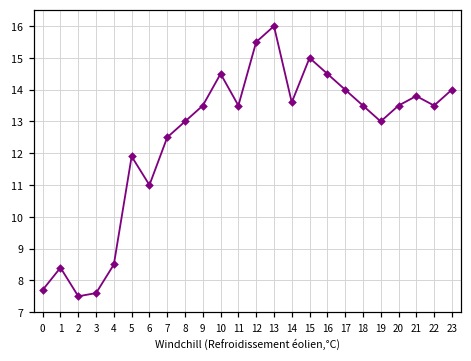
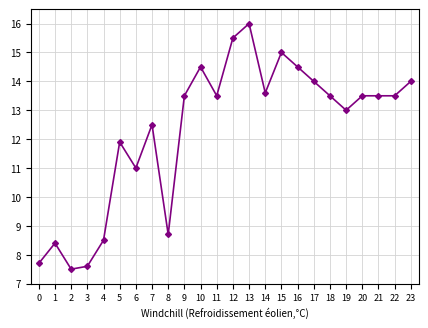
  {
    "0": 7.7,
    "1": 8.4,
    "2": 7.5,
    "3": 7.6,
    "4": 8.5,
    "5": 11.9,
    "6": 11.0,
    "7": 12.5,
-   "8": 13.0,
+   "8": 8.7,
    "9": 13.5,
    "10": 14.5,
    "11": 13.5,
    "12": 15.5,
    "13": 16.0,
    "14": 13.6,
    "15": 15.0,
    "16": 14.5,
    "17": 14.0,
    "18": 13.5,
    "19": 13.0,
    "20": 13.5,
-   "21": 13.8,
+   "21": 13.5,
    "22": 13.5,
    "23": 14.0
  }
